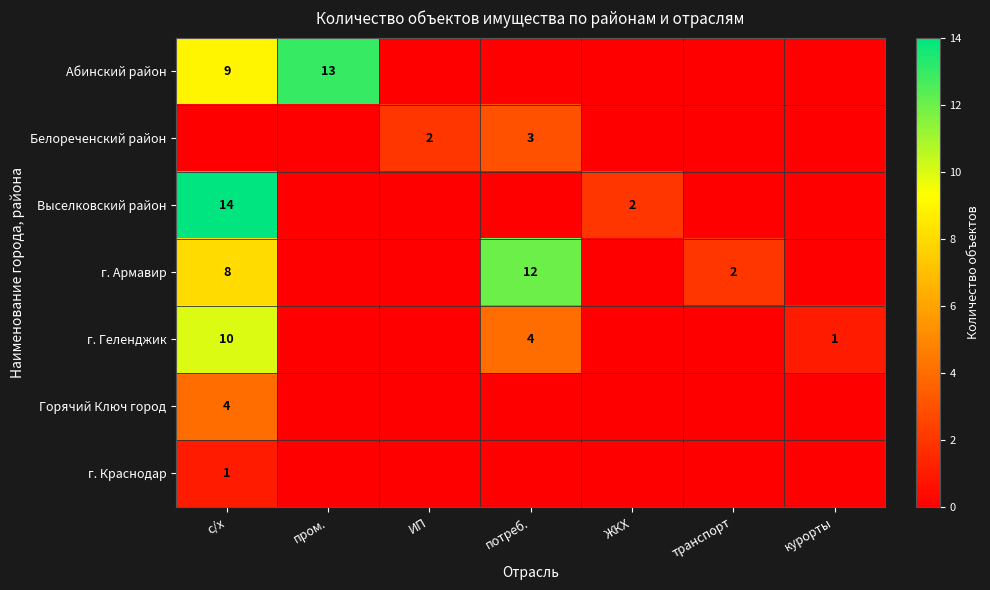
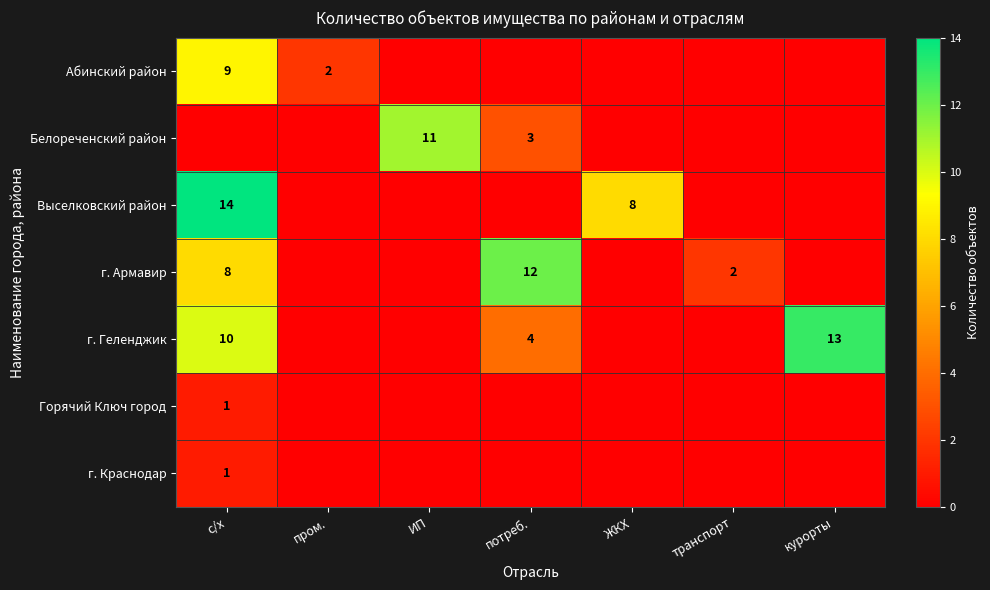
  {
    "Абинский район": {
      "с/х": 9,
-     "пром.": 13
+     "пром.": 2
    },
    "Белореченский район": {
-     "ИП": 2,
+     "ИП": 11,
      "потреб.": 3
    },
    "Выселковский район": {
      "с/х": 14,
-     "ЖКХ": 2
+     "ЖКХ": 8
    },
    "г. Армавир": {
      "с/х": 8,
      "потреб.": 12,
      "транспорт": 2
    },
    "г. Геленджик": {
      "с/х": 10,
      "потреб.": 4,
-     "курорты": 1
+     "курорты": 13
    },
    "Горячий Ключ город": {
-     "с/х": 4
+     "с/х": 1
    },
    "г. Краснодар": {
      "с/х": 1
    }
  }
